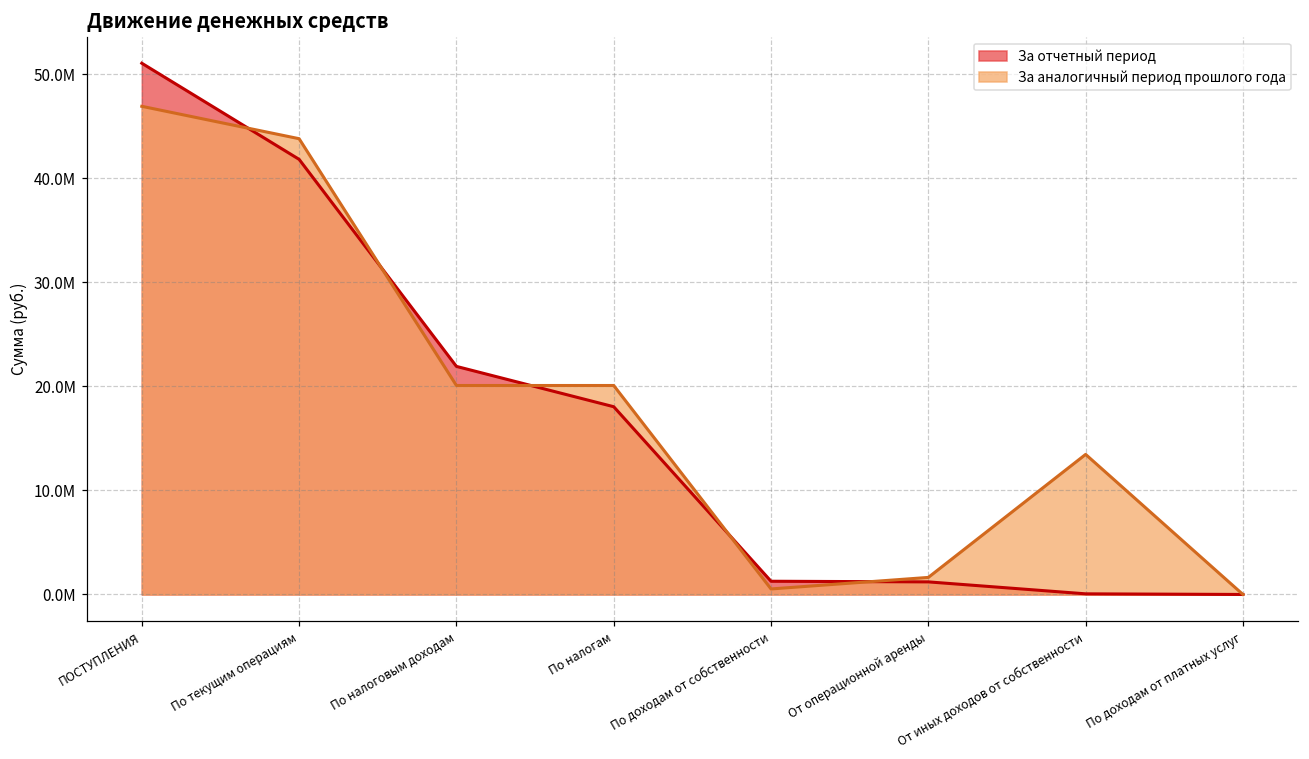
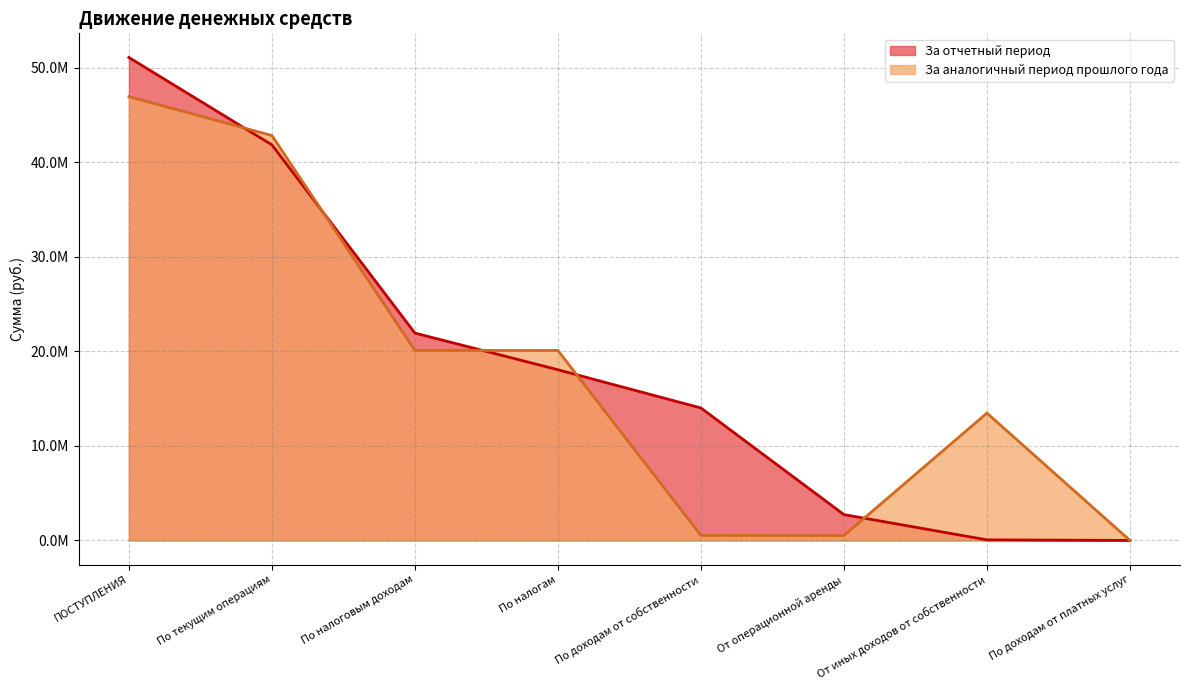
  {
    "За отчетный период": {
      "ПОСТУПЛЕНИЯ": 51000000,
      "По текущим операциям": 42000000,
      "По налоговым доходам": 22000000,
      "По налогам": 18000000,
-     "По доходам от собственности": 1000000,
-     "От операционной аренды": 1000000,
+     "По доходам от собственности": 14000000,
+     "От операционной аренды": 3000000,
      "От иных доходов от собственности": 0
    },
    "За аналогичный период прошлого года": {
      "ПОСТУПЛЕНИЯ": 47000000,
-     "По текущим операциям": 44000000,
+     "По текущим операциям": 43000000,
      "По налоговым доходам": 20000000,
      "По налогам": 20000000,
      "По доходам от собственности": 1000000,
-     "От операционной аренды": 2000000,
+     "От операционной аренды": 1000000,
      "От иных доходов от собственности": 13000000
    }
  }
